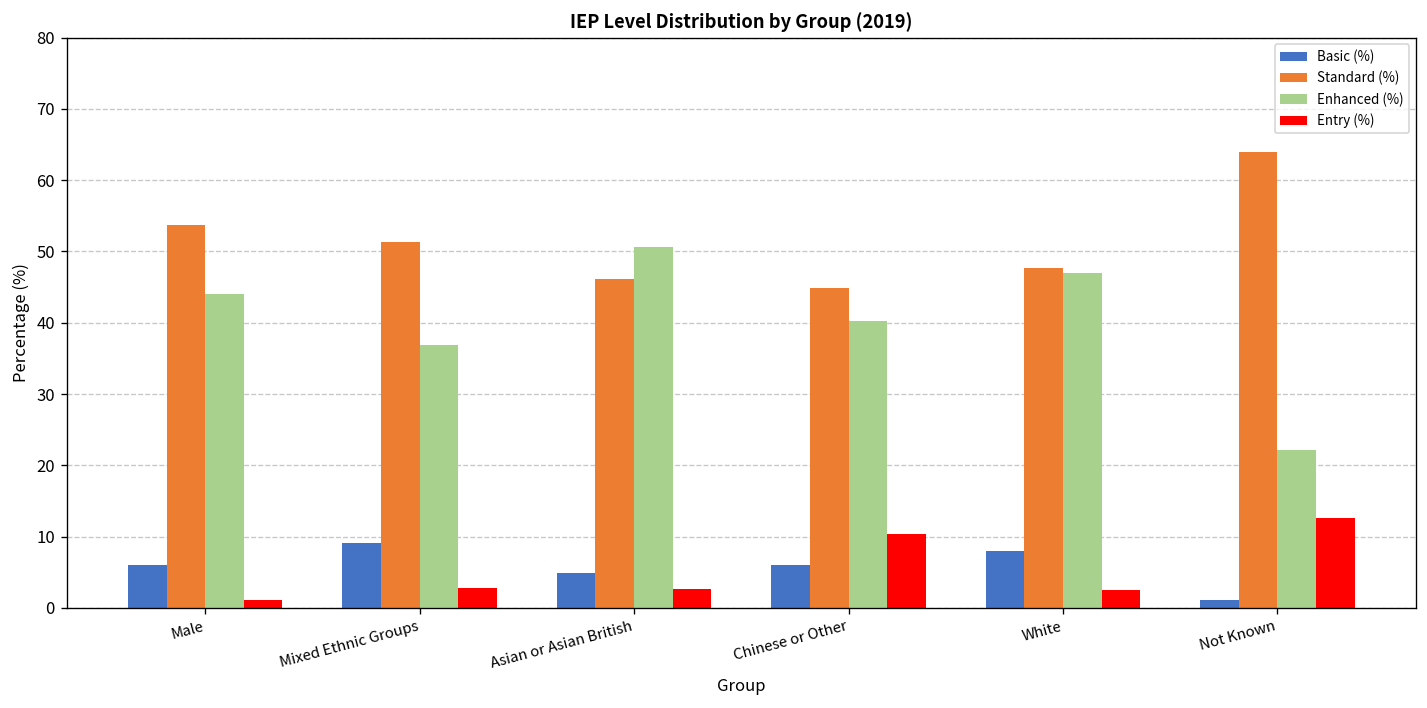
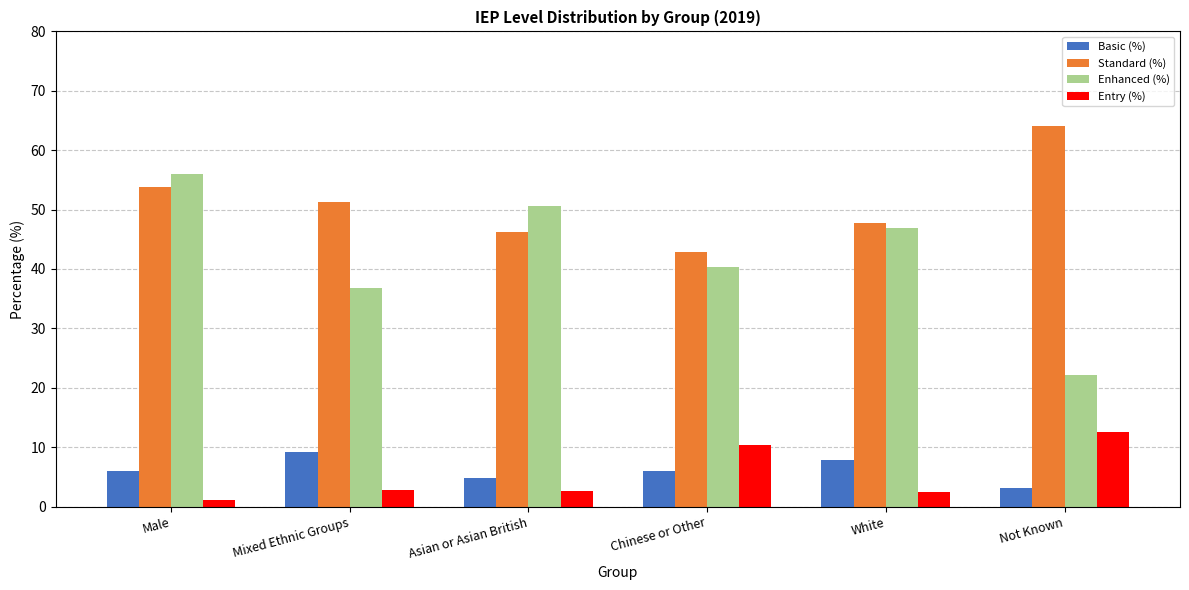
  {
    "Basic (%)": {
      "Male": 6,
      "Mixed Ethnic Groups": 9,
      "Asian or Asian British": 5,
      "Chinese or Other": 6,
      "White": 8,
-     "Not Known": 1
+     "Not Known": 3
    },
    "Standard (%)": {
      "Male": 54,
      "Mixed Ethnic Groups": 51,
      "Asian or Asian British": 46,
-     "Chinese or Other": 45,
+     "Chinese or Other": 43,
      "White": 48,
      "Not Known": 64
    },
    "Enhanced (%)": {
-     "Male": 44,
+     "Male": 56,
      "Mixed Ethnic Groups": 37,
      "Asian or Asian British": 51,
      "Chinese or Other": 40,
      "White": 47,
      "Not Known": 22
    },
    "Entry (%)": {
      "Male": 1,
      "Mixed Ethnic Groups": 3,
      "Asian or Asian British": 3,
      "Chinese or Other": 10,
      "White": 3,
      "Not Known": 13
    }
  }
